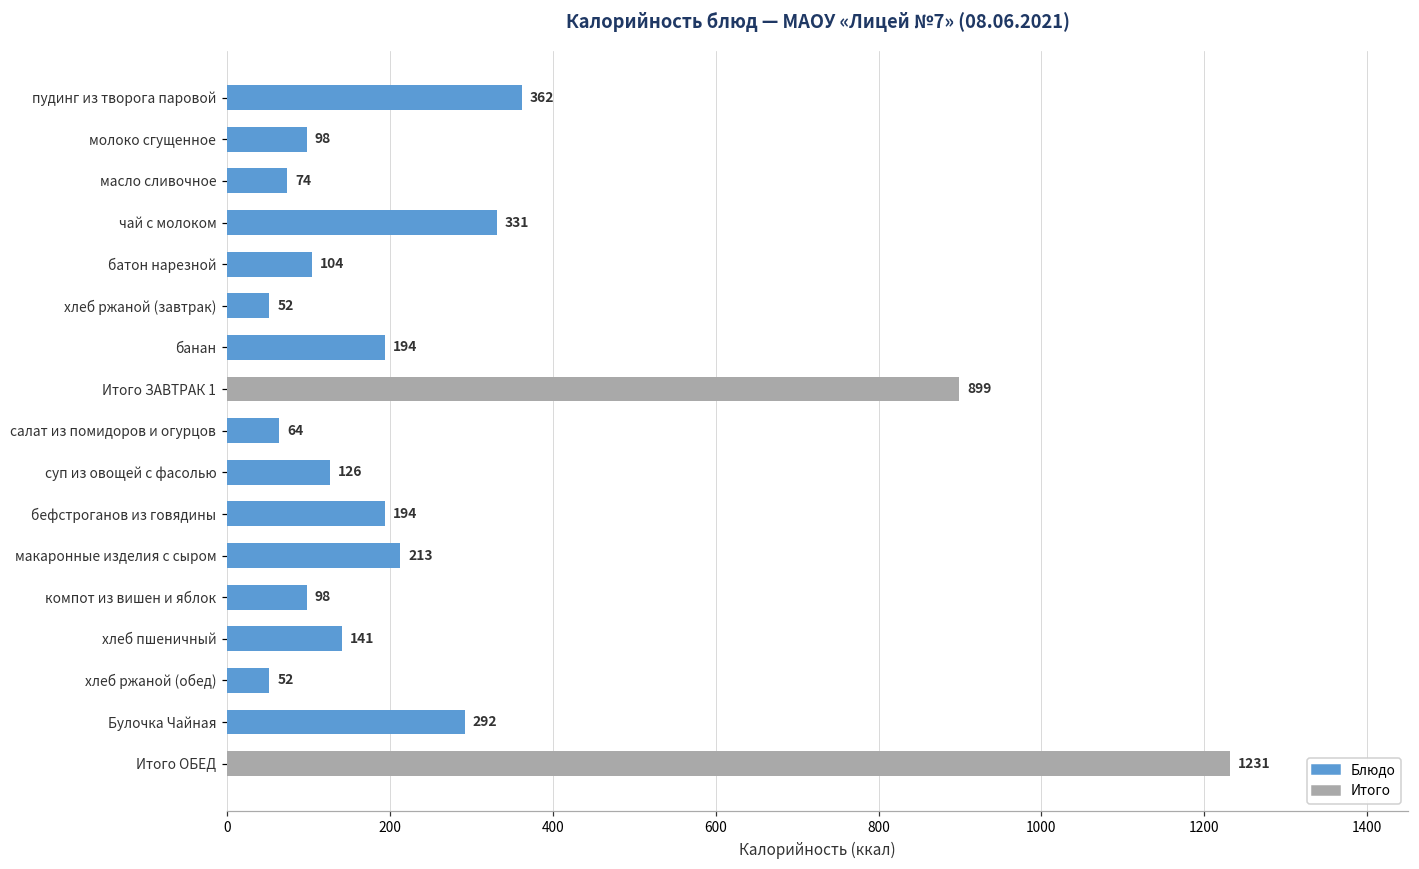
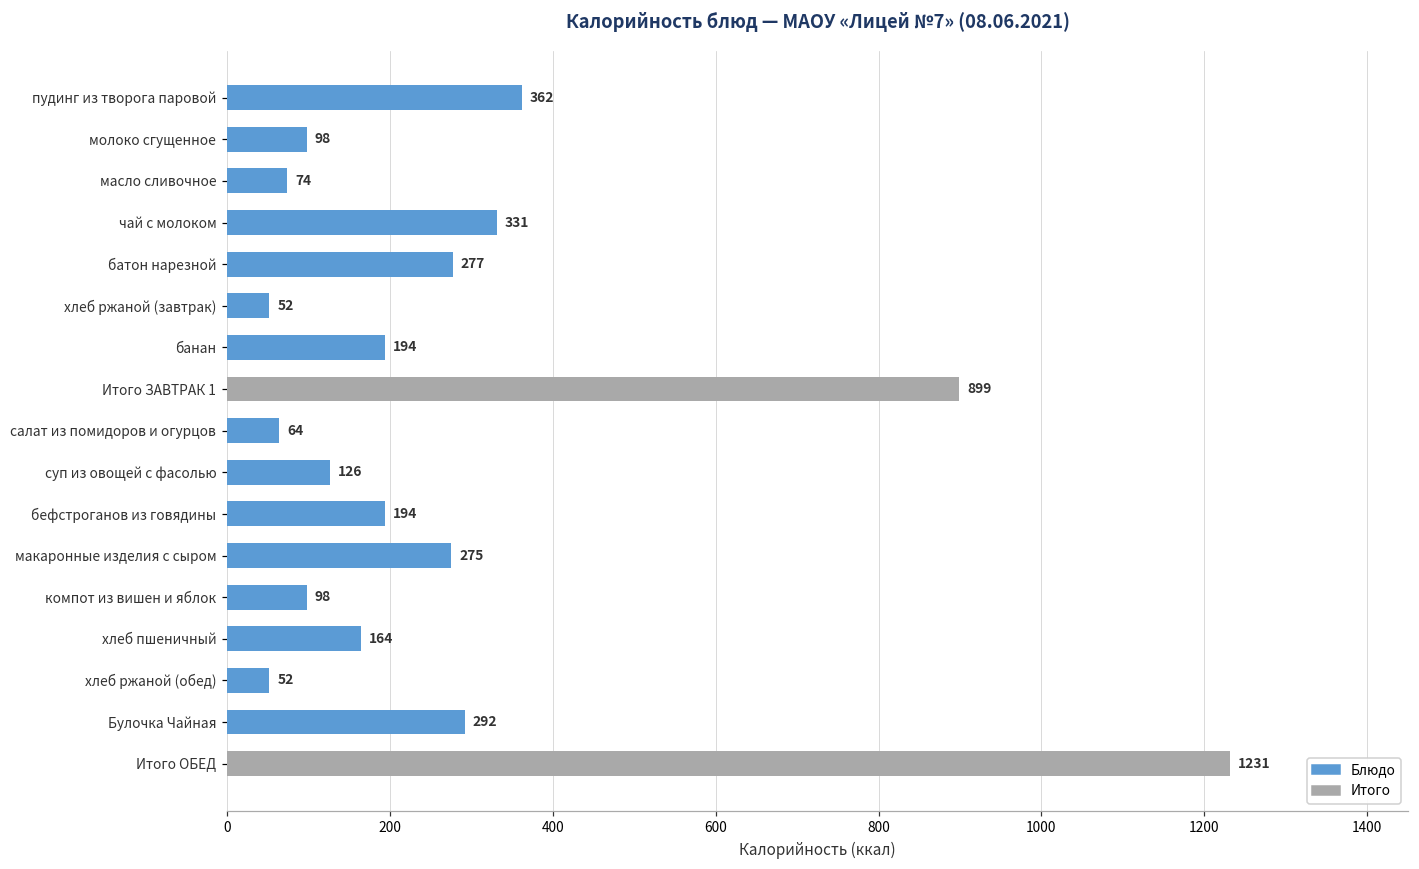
  {
    "пудинг из творога паровой": 362,
    "молоко сгущенное": 98,
    "масло сливочное": 74,
    "чай с молоком": 331,
-   "батон нарезной": 104,
+   "батон нарезной": 277,
    "хлеб ржаной (завтрак)": 52,
    "банан": 194,
    "Итого ЗАВТРАК 1": 899,
    "салат из помидоров и огурцов": 64,
    "суп из овощей с фасолью": 126,
    "бефстроганов из говядины": 194,
-   "макаронные изделия с сыром": 213,
+   "макаронные изделия с сыром": 275,
    "компот из вишен и яблок": 98,
-   "хлеб пшеничный": 141,
+   "хлеб пшеничный": 164,
    "хлеб ржаной (обед)": 52,
    "Булочка Чайная": 292,
    "Итого ОБЕД": 1231
  }
